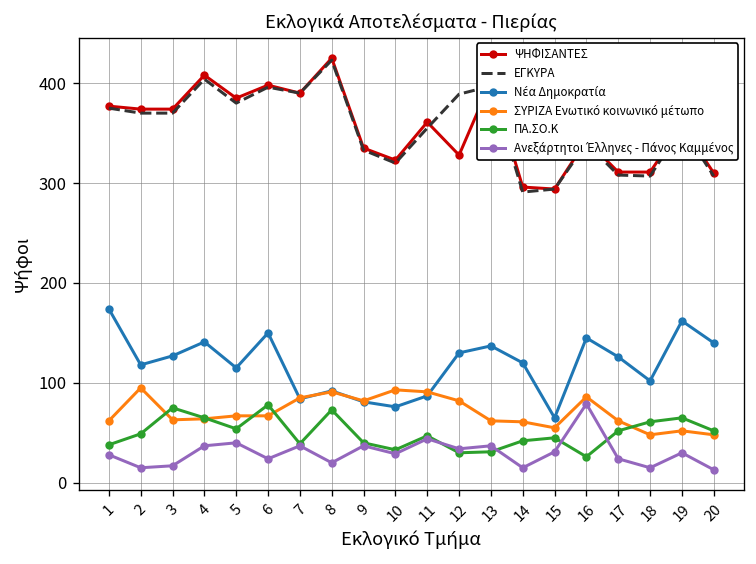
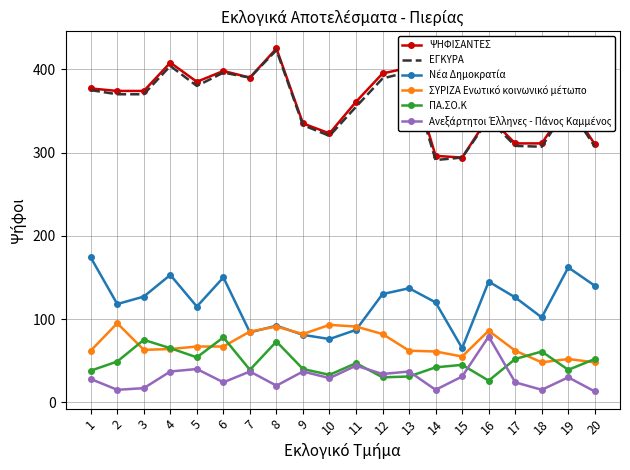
  {
    "ΨΗΦΙΣΑΝΤΕΣ": {
      "2": 370,
      "3": 370,
      "4": 410,
      "5": 390,
      "11": 360,
-     "12": 330,
+     "12": 400,
      "14": 300,
      "18": 310
    },
    "ΕΓΚΥΡΑ": {
      "2": 370,
      "3": 370,
      "4": 400,
      "5": 380,
      "11": 360,
      "12": 390,
      "14": 290,
      "18": 310
    },
    "Νέα Δημοκρατία": {
      "1": 170,
      "2": 120,
      "3": 130,
-     "4": 140,
+     "4": 150,
      "5": 120,
      "6": 150,
      "10": 80,
      "11": 90,
      "12": 130,
      "13": 140,
      "14": 120,
      "15": 70,
      "16": 150,
      "17": 130,
      "18": 100,
      "19": 160,
      "20": 140
    },
    "ΣΥΡΙΖΑ Ενωτικό κοινωνικό μέτωπο": {
      "1": 60,
      "2": 100,
      "3": 60,
      "5": 70,
      "6": 70,
      "10": 90,
      "11": 90,
      "12": 80,
      "13": 60,
      "14": 60,
      "15": 60,
      "16": 90,
      "17": 60,
      "18": 50,
      "19": 50,
      "20": 50
    },
    "ΠΑ.ΣΟ.Κ": {
      "1": 40,
      "2": 50,
      "3": 80,
      "5": 50,
      "6": 80,
      "8": 70,
      "10": 30,
      "12": 30,
      "13": 30,
      "14": 40,
      "15": 50,
      "16": 30,
      "17": 50,
      "18": 60,
-     "19": 70,
+     "19": 40,
      "20": 50
    },
    "Ανεξάρτητοι Έλληνες - Πάνος Καμμένος": {
      "1": 30,
      "2": 20,
      "3": 20,
      "4": 40,
      "5": 40,
      "6": 20,
      "8": 20,
      "10": 30,
      "12": 30,
      "13": 40,
      "14": 20,
      "15": 30,
      "16": 80,
      "17": 20,
      "18": 20,
      "19": 30,
      "20": 10
    }
  }
